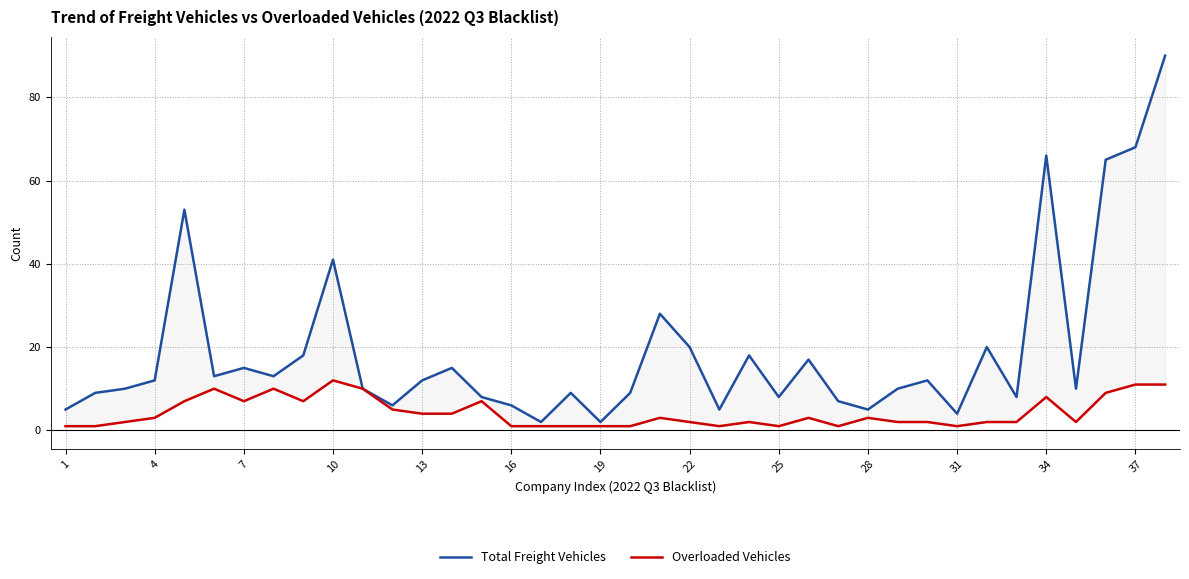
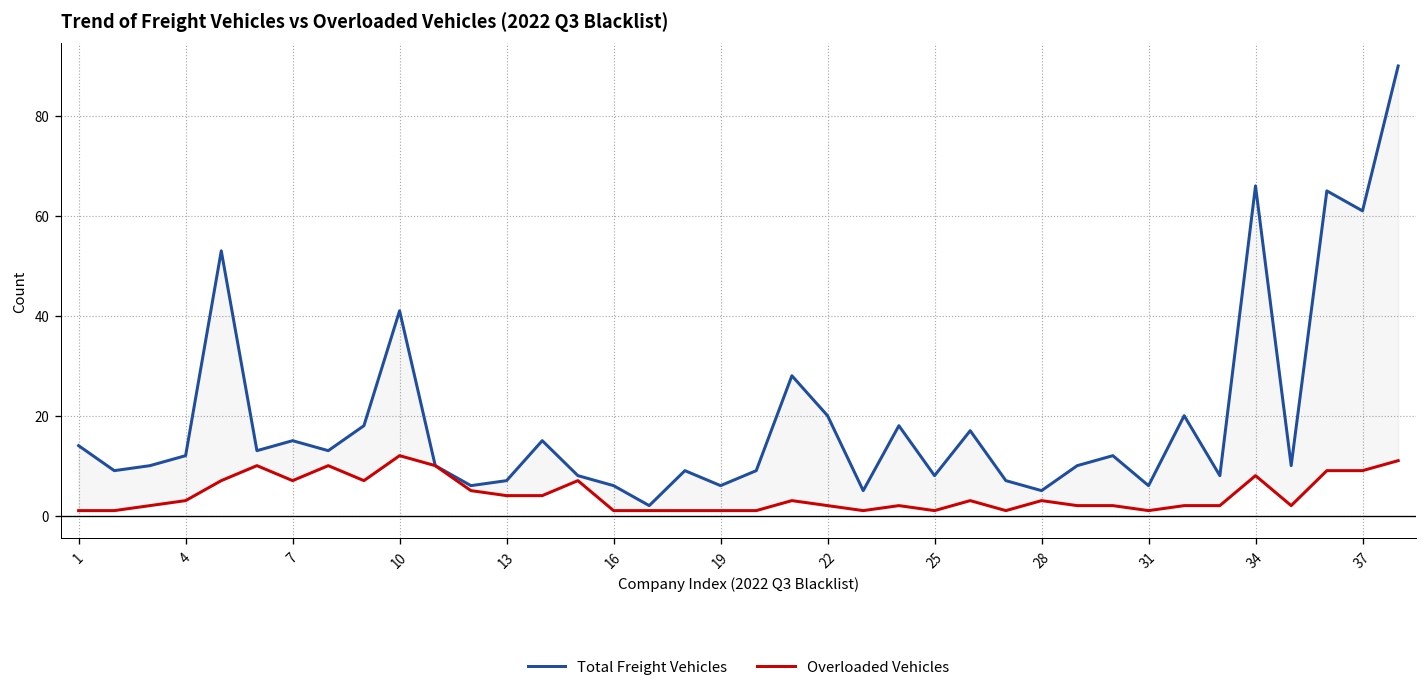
  {
    "Total Freight Vehicles": {
-     "1": 5,
+     "1": 14,
      "4": 12,
      "7": 15,
      "10": 41,
-     "13": 12,
+     "13": 7,
      "16": 6,
-     "19": 2,
+     "19": 6,
      "22": 20,
      "25": 8,
      "28": 5,
-     "31": 4,
+     "31": 6,
      "34": 66,
-     "37": 68
+     "37": 61
    },
    "Overloaded Vehicles": {
      "1": 1,
      "4": 3,
      "7": 7,
      "10": 12,
      "13": 4,
      "16": 1,
      "19": 1,
      "22": 2,
      "25": 1,
      "28": 3,
      "31": 1,
      "34": 8,
-     "37": 11
+     "37": 9
    }
  }
